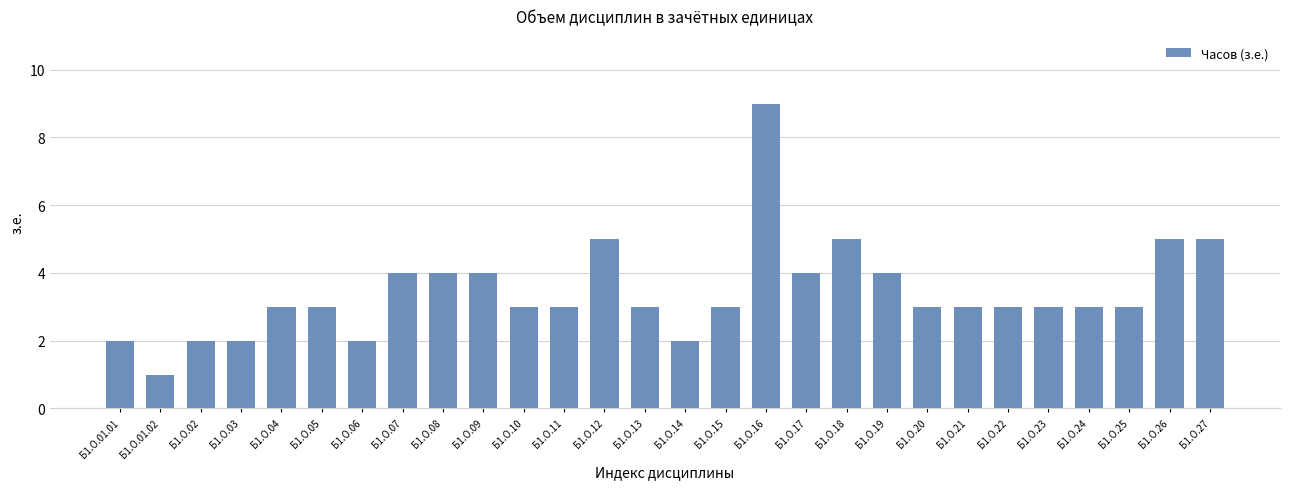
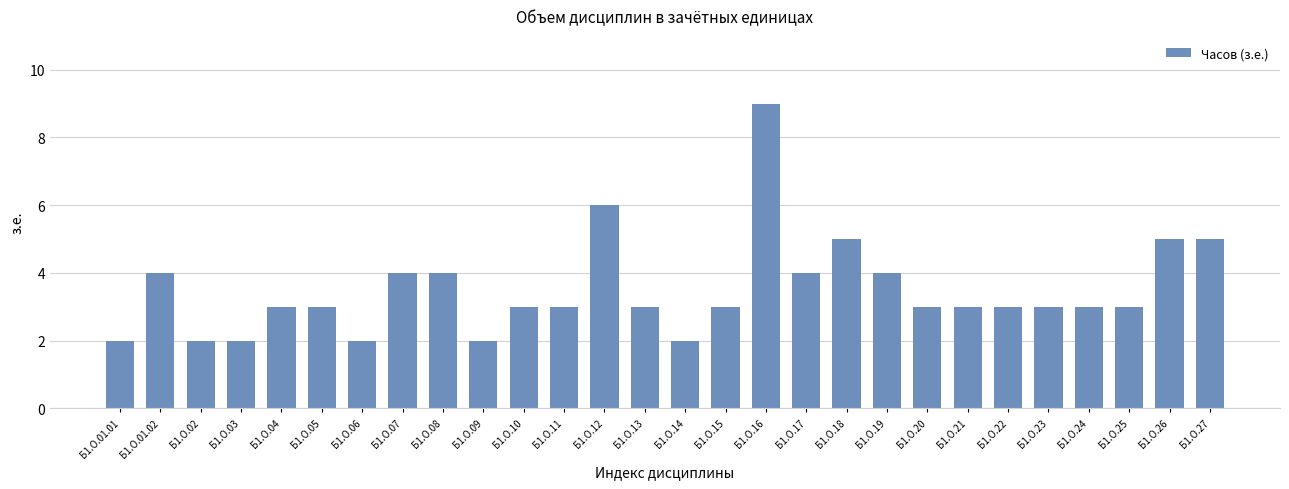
  {
    "Б1.О.01.01": 2,
-   "Б1.О.01.02": 1,
+   "Б1.О.01.02": 4,
    "Б1.О.02": 2,
    "Б1.О.03": 2,
    "Б1.О.04": 3,
    "Б1.О.05": 3,
    "Б1.О.06": 2,
    "Б1.О.07": 4,
    "Б1.О.08": 4,
-   "Б1.О.09": 4,
+   "Б1.О.09": 2,
    "Б1.О.10": 3,
    "Б1.О.11": 3,
-   "Б1.О.12": 5,
+   "Б1.О.12": 6,
    "Б1.О.13": 3,
    "Б1.О.14": 2,
    "Б1.О.15": 3,
    "Б1.О.16": 9,
    "Б1.О.17": 4,
    "Б1.О.18": 5,
    "Б1.О.19": 4,
    "Б1.О.20": 3,
    "Б1.О.21": 3,
    "Б1.О.22": 3,
    "Б1.О.23": 3,
    "Б1.О.24": 3,
    "Б1.О.25": 3,
    "Б1.О.26": 5,
    "Б1.О.27": 5
  }
